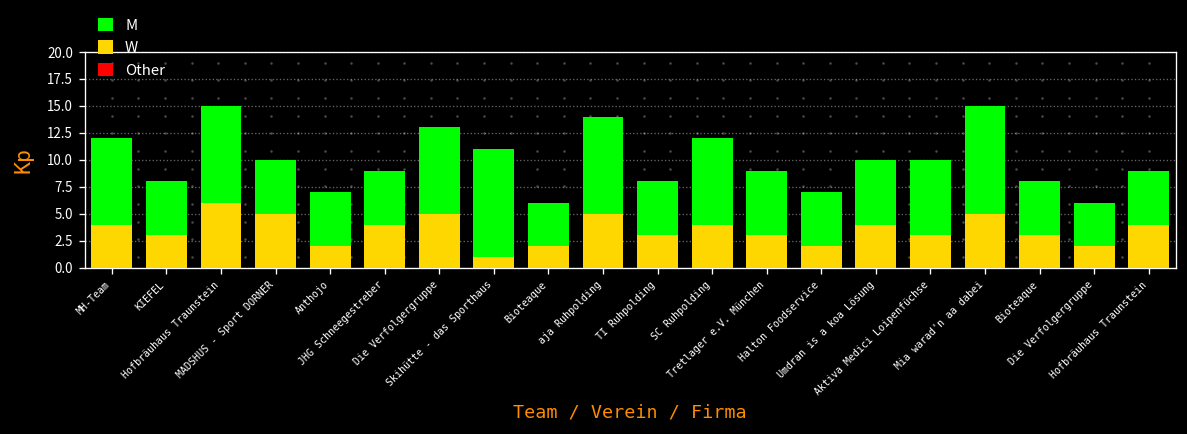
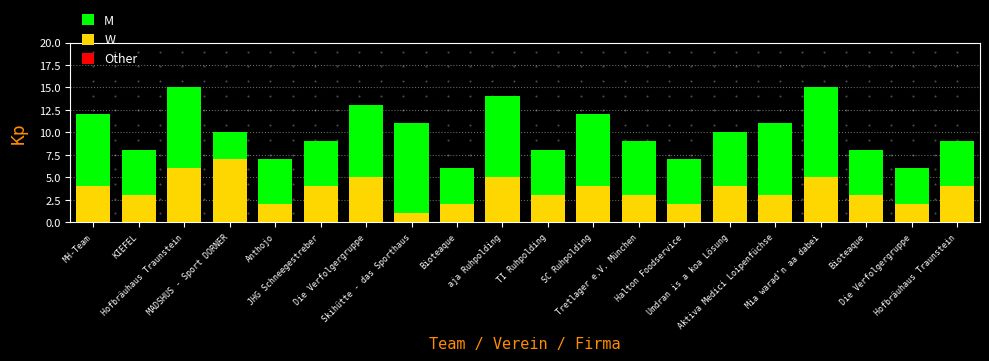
  {
    "M": {
      "MH-Team": 12,
      "KIEFEL": 8,
      "MADSHUS - Sport DORNER": 10,
      "Anthojo": 7,
      "JHG Schneegestreber": 9,
      "Skihütte - das Sporthaus": 11,
      "aja Ruhpolding": 14,
      "TI Ruhpolding": 8,
      "SC Ruhpolding": 12,
      "Tretlager e.V. München": 9,
      "Halton Foodservice": 7,
      "Umdran is a koa Lösung": 10,
-     "Aktiva Medici Loipenfüchse": 10,
+     "Aktiva Medici Loipenfüchse": 11,
      "Mia warad'n aa dabei": 15
    },
    "W": {
-     "MADSHUS - Sport DORNER": 5
+     "MADSHUS - Sport DORNER": 7
    }
  }
